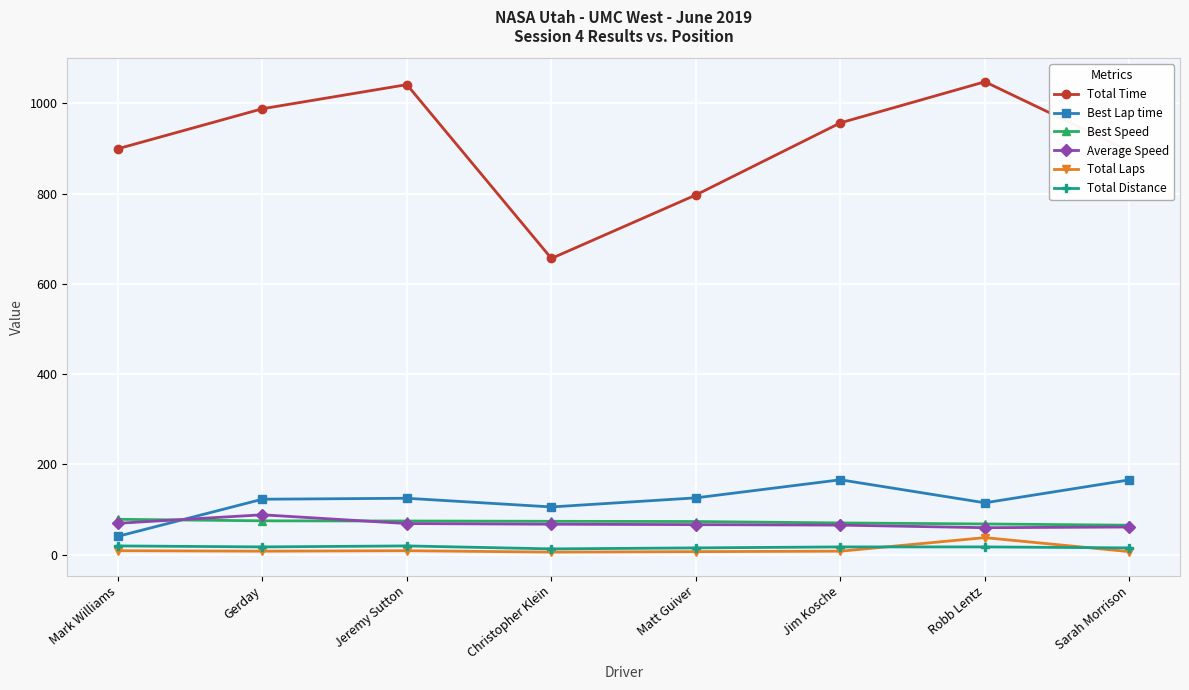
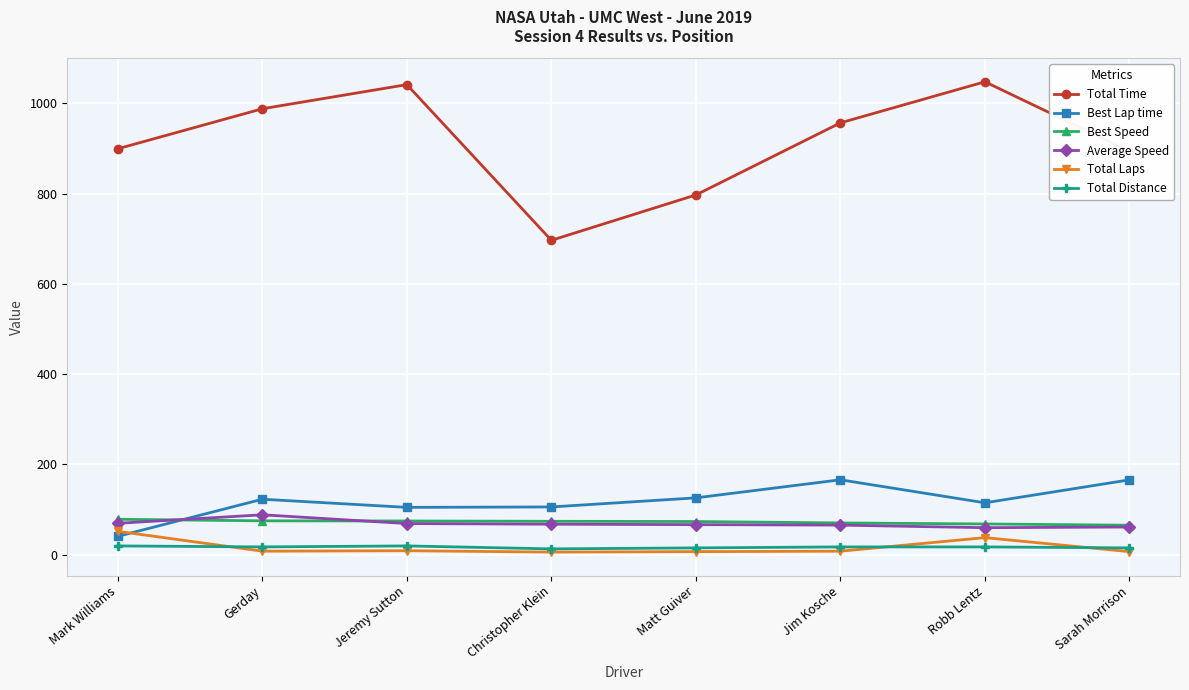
  {
    "Total Time": {
      "Mark Williams": 900,
      "Gerday": 990,
      "Jeremy Sutton": 1040,
-     "Christopher Klein": 660,
+     "Christopher Klein": 700,
      "Matt Guiver": 800,
      "Jim Kosche": 960,
      "Robb Lentz": 1050
    },
    "Best Lap time": {
      "Mark Williams": 40,
      "Gerday": 120,
-     "Jeremy Sutton": 130,
+     "Jeremy Sutton": 110,
      "Christopher Klein": 110,
      "Matt Guiver": 130,
      "Jim Kosche": 170,
      "Robb Lentz": 120,
      "Sarah Morrison": 170
    },
    "Average Speed": {
      "Mark Williams": 70,
      "Gerday": 90,
      "Jeremy Sutton": 70,
      "Christopher Klein": 70,
      "Matt Guiver": 70,
      "Robb Lentz": 60
    },
    "Total Laps": {
-     "Mark Williams": 10,
+     "Mark Williams": 50,
      "Gerday": 10,
      "Jeremy Sutton": 10,
      "Christopher Klein": 10,
      "Matt Guiver": 10,
      "Jim Kosche": 10,
      "Robb Lentz": 40,
      "Sarah Morrison": 10
    }
  }
